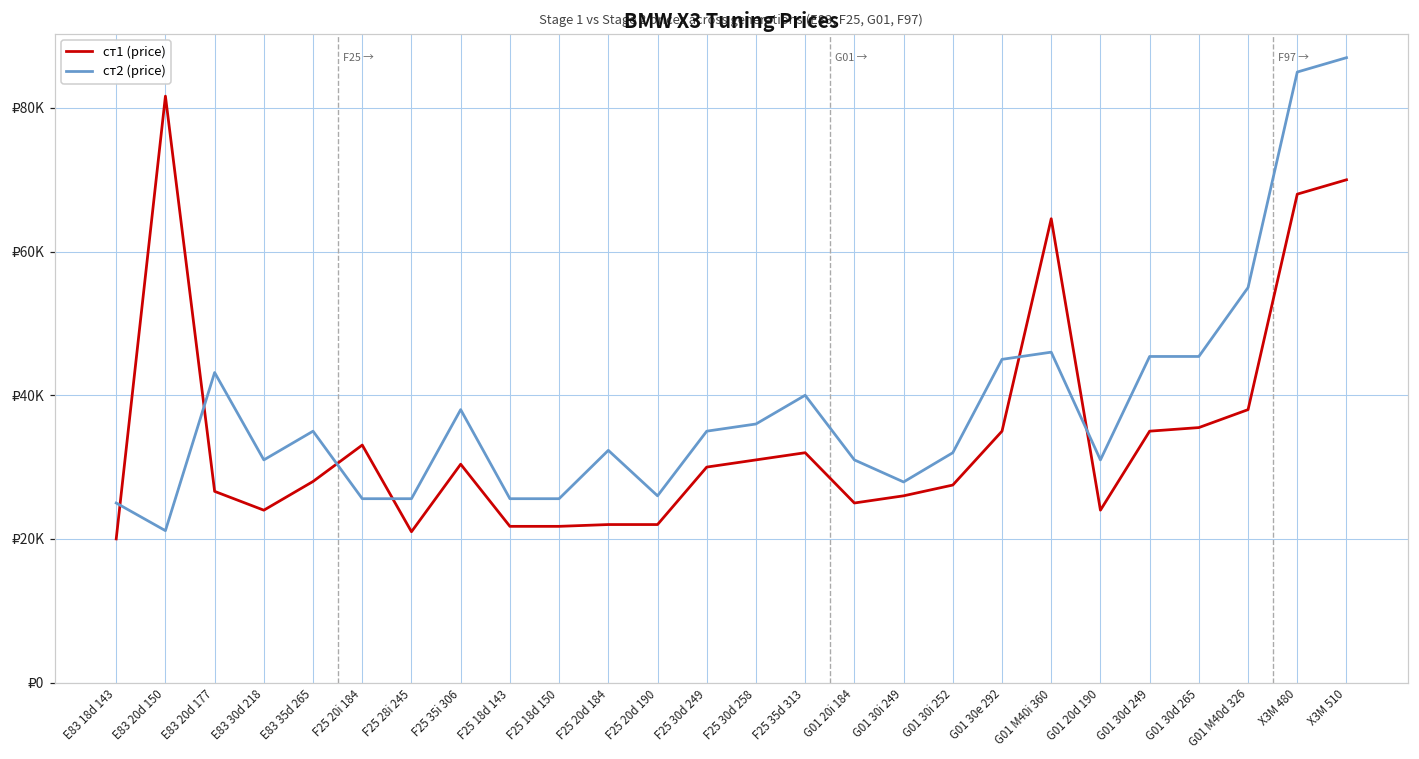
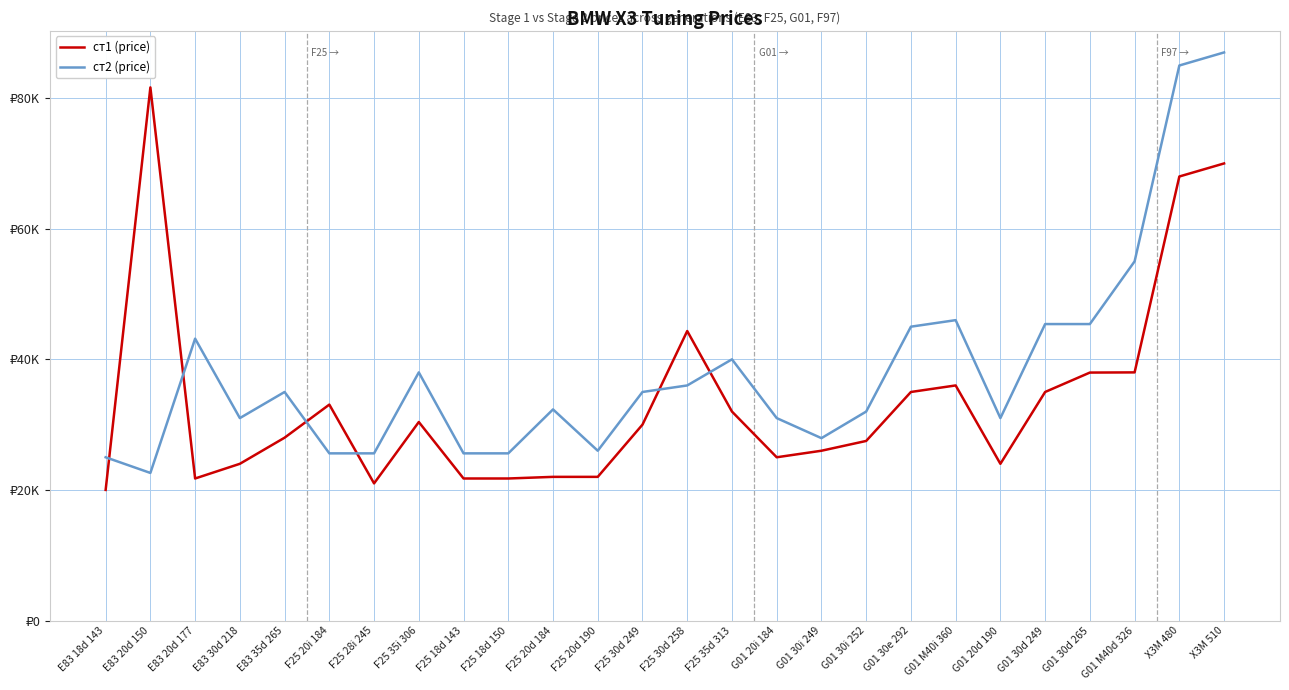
  {
    "ст1 (price)": {
      "E83 18d 143": "₽20000",
      "E83 20d 150": "₽82000",
-     "E83 20d 177": "₽27000",
+     "E83 20d 177": "₽22000",
      "E83 30d 218": "₽24000",
      "E83 35d 265": "₽28000",
      "F25 20i 184": "₽33000",
      "F25 28i 245": "₽21000",
      "F25 35i 306": "₽30000",
      "F25 18d 143": "₽22000",
      "F25 18d 150": "₽22000",
      "F25 20d 184": "₽22000",
      "F25 20d 190": "₽22000",
      "F25 30d 249": "₽30000",
-     "F25 30d 258": "₽31000",
+     "F25 30d 258": "₽44000",
      "F25 35d 313": "₽32000",
      "G01 20i 184": "₽25000",
      "G01 30i 249": "₽26000",
      "G01 30i 252": "₽28000",
      "G01 30e 292": "₽35000",
-     "G01 M40i 360": "₽65000",
+     "G01 M40i 360": "₽36000",
      "G01 20d 190": "₽24000",
      "G01 30d 249": "₽35000",
-     "G01 30d 265": "₽36000",
+     "G01 30d 265": "₽38000",
      "G01 M40d 326": "₽38000",
      "X3M 480": "₽68000",
      "X3M 510": "₽70000"
    },
    "ст2 (price)": {
      "E83 18d 143": "₽25000",
-     "E83 20d 150": "₽21000",
+     "E83 20d 150": "₽23000",
      "E83 20d 177": "₽43000",
      "E83 30d 218": "₽31000",
      "E83 35d 265": "₽35000",
      "F25 20i 184": "₽26000",
      "F25 28i 245": "₽26000",
      "F25 35i 306": "₽38000",
      "F25 18d 143": "₽26000",
      "F25 18d 150": "₽26000",
      "F25 20d 184": "₽32000",
      "F25 20d 190": "₽26000",
      "F25 30d 249": "₽35000",
      "F25 30d 258": "₽36000",
      "F25 35d 313": "₽40000",
      "G01 20i 184": "₽31000",
      "G01 30i 249": "₽28000",
      "G01 30i 252": "₽32000",
      "G01 30e 292": "₽45000",
      "G01 M40i 360": "₽46000",
      "G01 20d 190": "₽31000",
      "G01 30d 249": "₽45000",
      "G01 30d 265": "₽45000",
      "G01 M40d 326": "₽55000",
      "X3M 480": "₽85000",
      "X3M 510": "₽87000"
    }
  }
